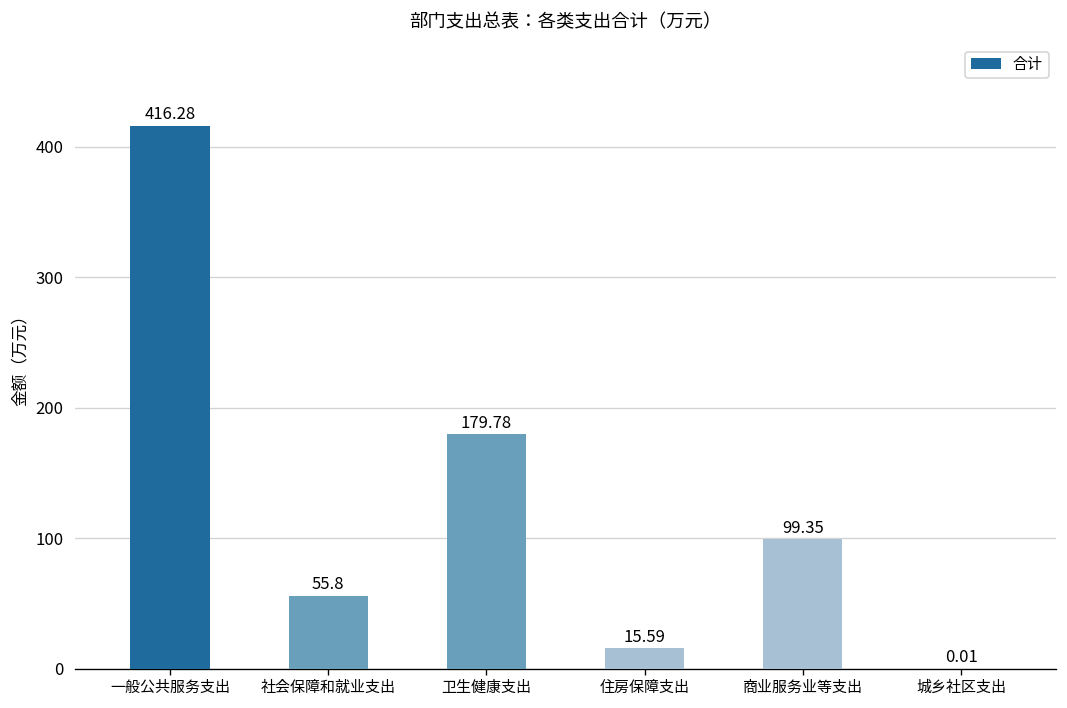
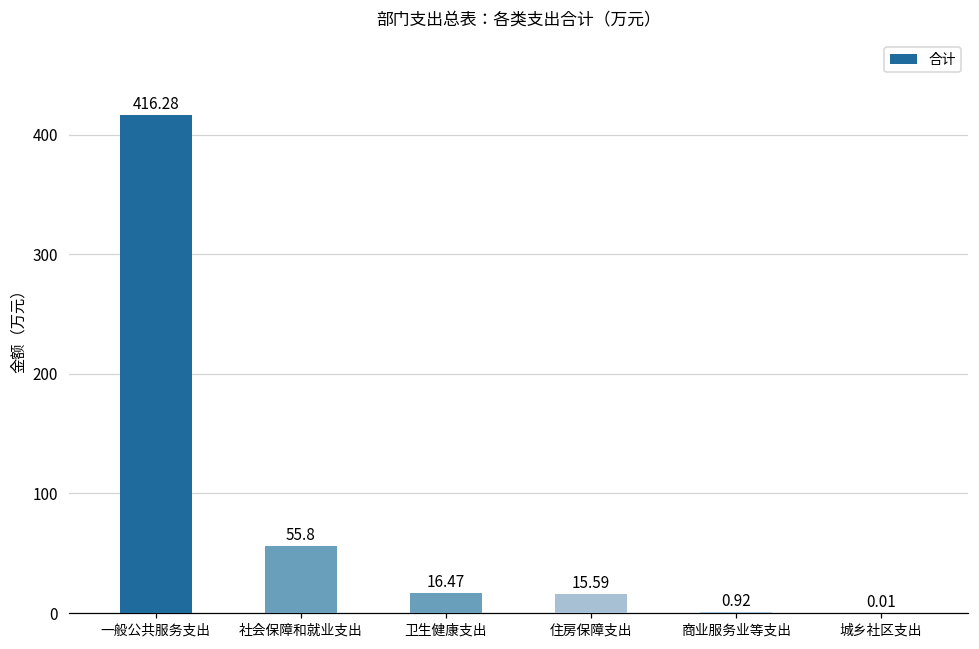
  {
    "一般公共服务支出": 416.28,
    "社会保障和就业支出": 55.8,
-   "卫生健康支出": 179.78,
+   "卫生健康支出": 16.47,
    "住房保障支出": 15.59,
-   "商业服务业等支出": 99.35,
+   "商业服务业等支出": 0.92,
    "城乡社区支出": 0.01
  }
